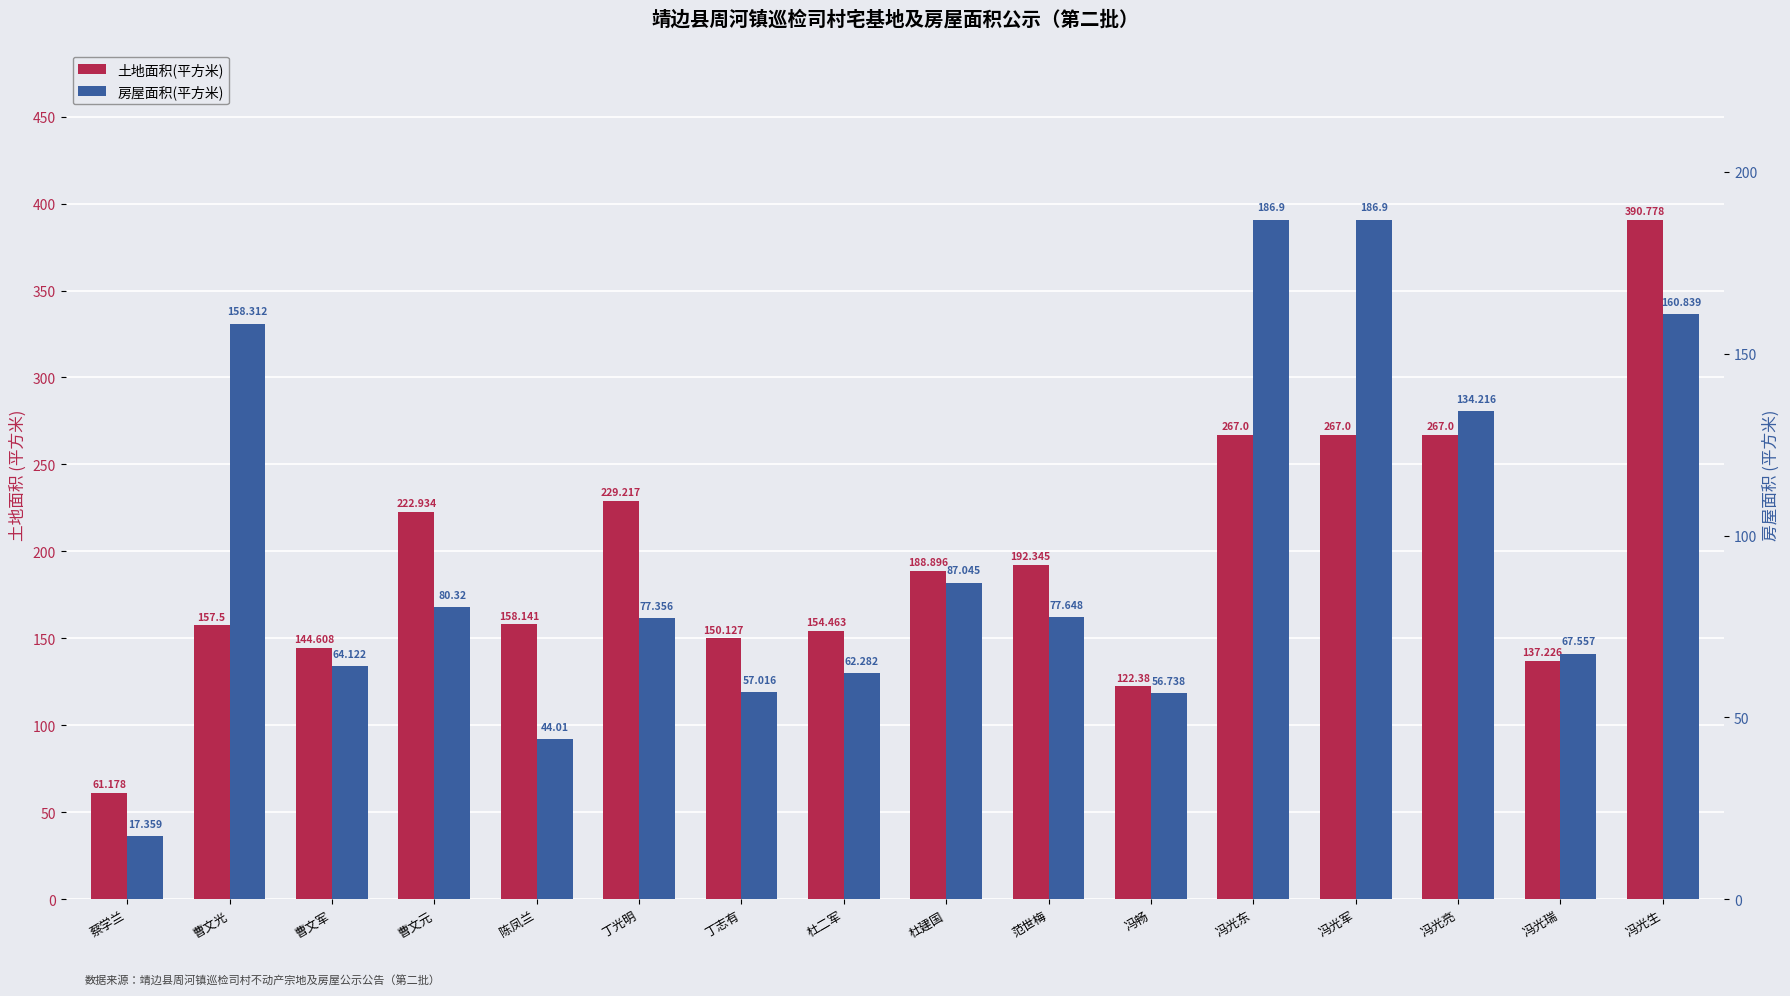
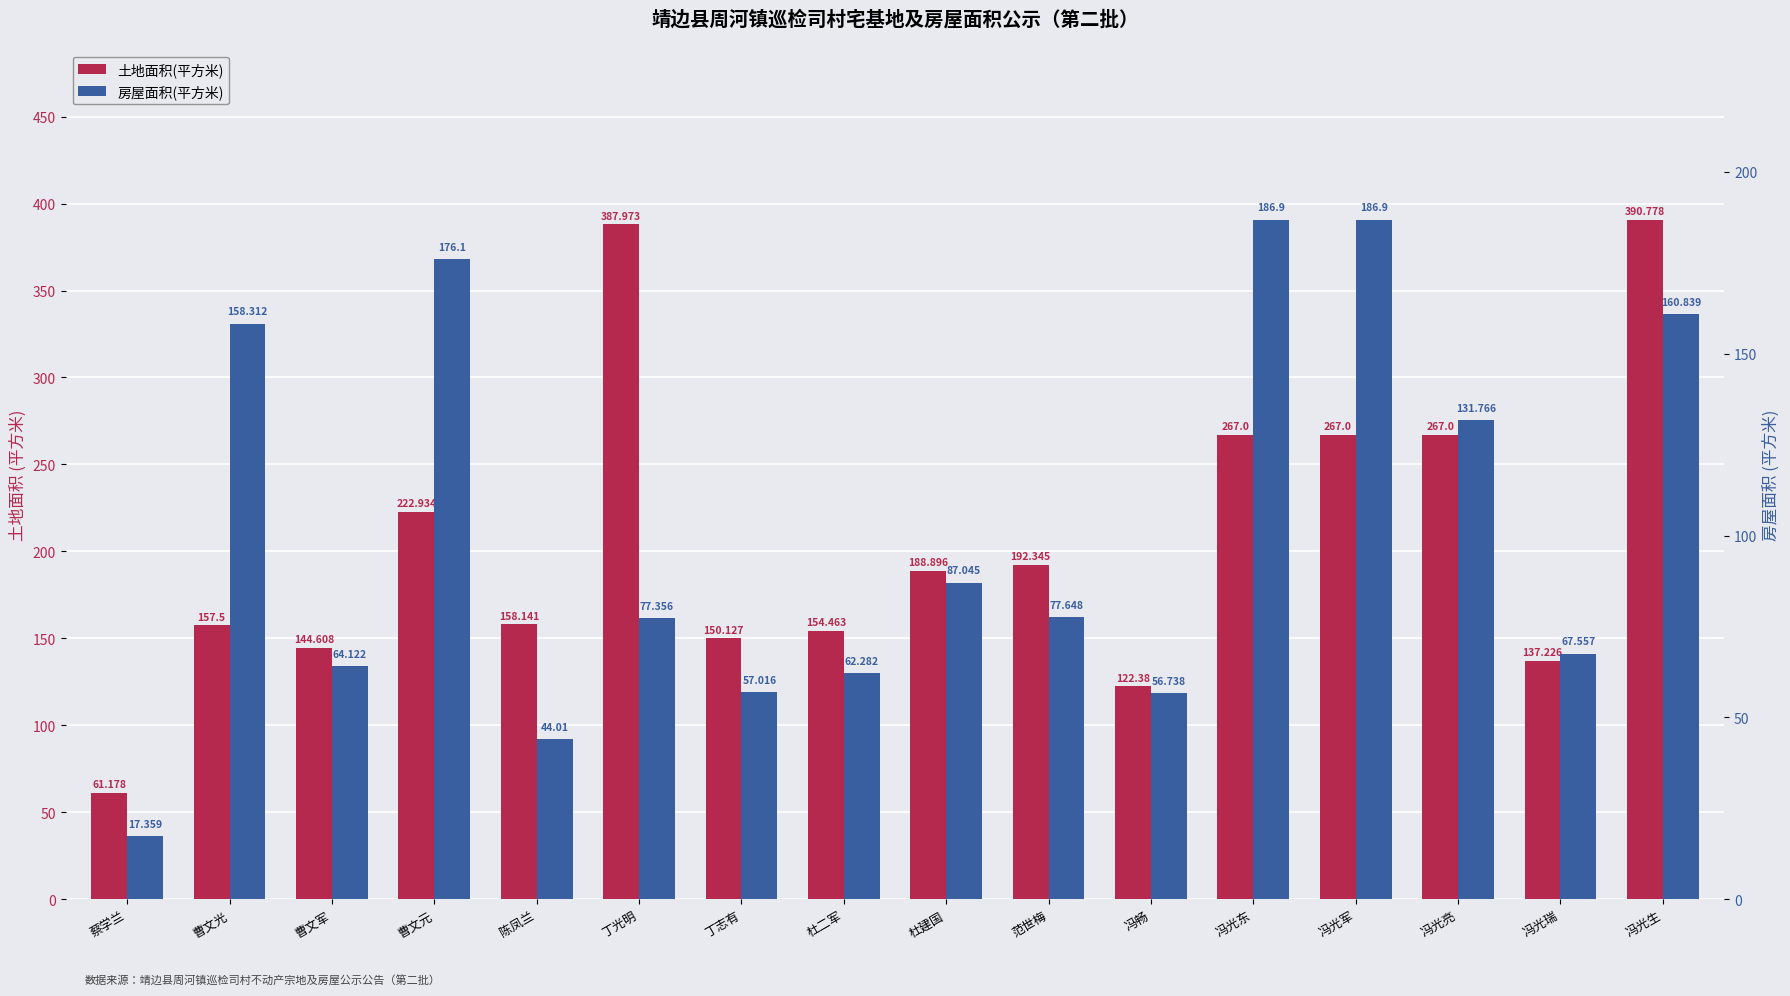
  {
    "土地面积(平方米)": {
      "蔡学兰": 61.178,
      "曹文光": 157.5,
      "曹文军": 144.608,
      "曹文元": 222.934,
      "陈凤兰": 158.141,
-     "丁光明": 229.217,
+     "丁光明": 387.973,
      "丁志有": 150.127,
      "杜二军": 154.463,
      "杜建国": 188.896,
      "范世梅": 192.345,
      "冯畅": 122.38,
      "冯光东": 267.0,
      "冯光军": 267.0,
      "冯光亮": 267.0,
      "冯光瑞": 137.226,
      "冯光生": 390.778
    },
    "房屋面积(平方米)": {
      "蔡学兰": 17.359,
      "曹文光": 158.312,
      "曹文军": 64.122,
-     "曹文元": 80.32,
+     "曹文元": 176.1,
      "陈凤兰": 44.01,
      "丁光明": 77.356,
      "丁志有": 57.016,
      "杜二军": 62.282,
      "杜建国": 87.045,
      "范世梅": 77.648,
      "冯畅": 56.738,
      "冯光东": 186.9,
      "冯光军": 186.9,
-     "冯光亮": 134.216,
+     "冯光亮": 131.766,
      "冯光瑞": 67.557,
      "冯光生": 160.839
    }
  }
